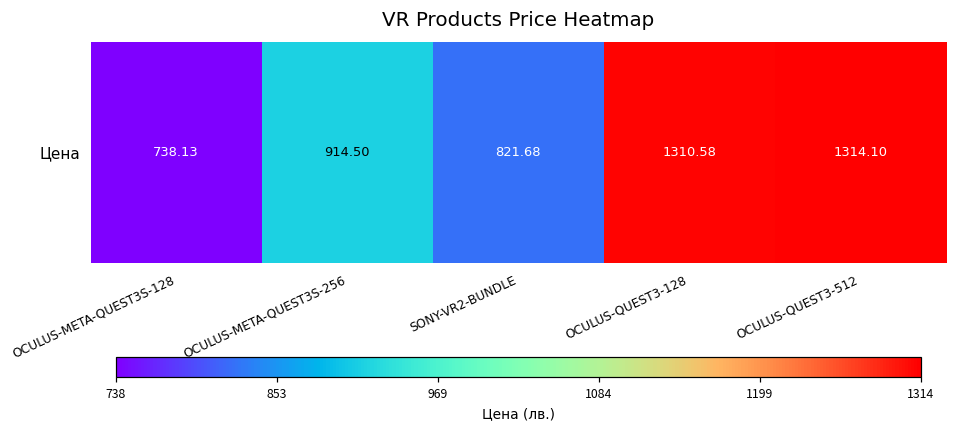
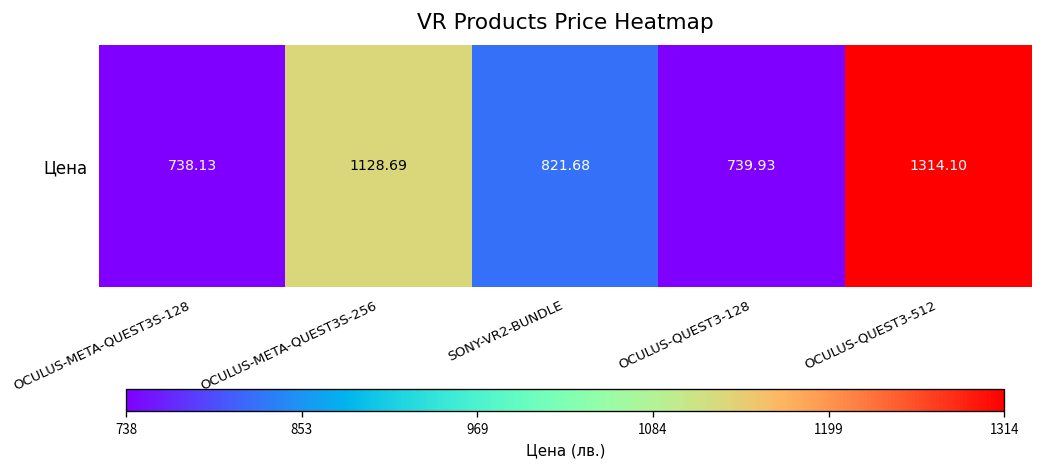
  {
    "Цена": {
      "OCULUS-META-QUEST3S-128": 738.13,
-     "OCULUS-META-QUEST3S-256": 914.50,
+     "OCULUS-META-QUEST3S-256": 1128.69,
      "SONY-VR2-BUNDLE": 821.68,
-     "OCULUS-QUEST3-128": 1310.58,
+     "OCULUS-QUEST3-128": 739.93,
      "OCULUS-QUEST3-512": 1314.10
    }
  }
